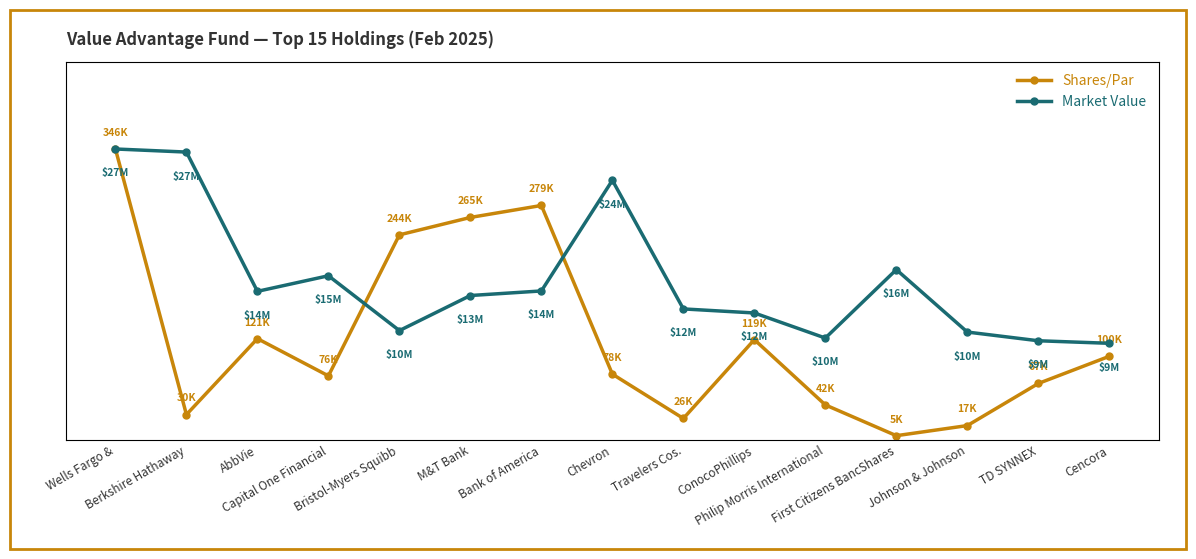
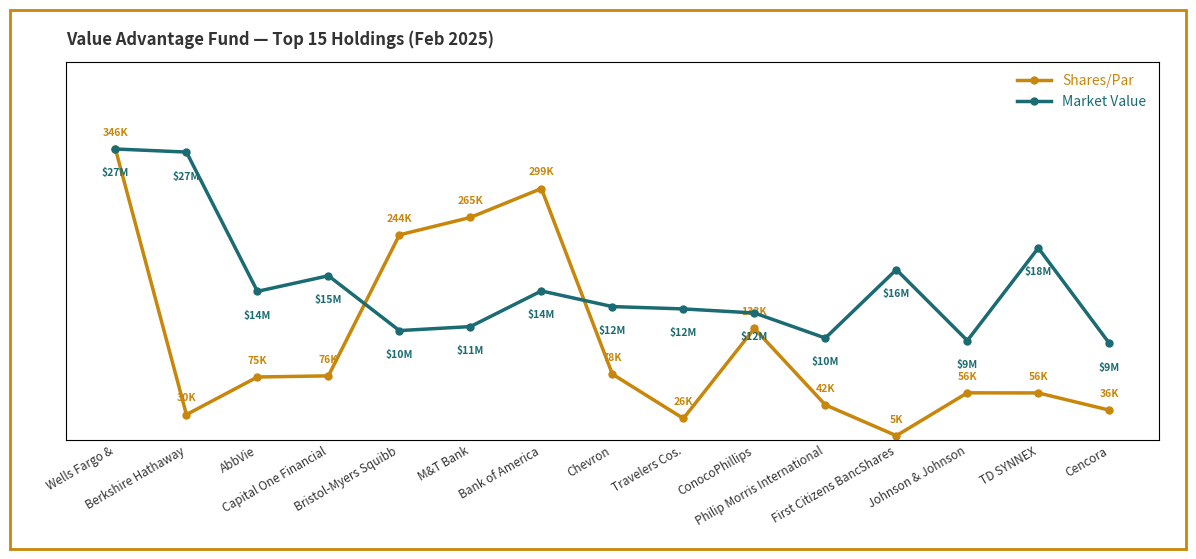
  {
    "Shares/Par": {
      "Wells Fargo &": "346K",
      "Berkshire Hathaway": "30K",
-     "AbbVie": "121K",
+     "AbbVie": "75K",
      "Capital One Financial": "76K",
      "Bristol-Myers Squibb": "244K",
      "M&T Bank": "265K",
-     "Bank of America": "279K",
+     "Bank of America": "299K",
      "Chevron": "78K",
      "Travelers Cos.": "26K",
-     "ConocoPhillips": "119K",
+     "ConocoPhillips": "133K",
      "Philip Morris International": "42K",
      "First Citizens BancShares": "5K",
-     "Johnson & Johnson": "17K",
-     "TD SYNNEX": "67K",
-     "Cencora": "100K"
+     "Johnson & Johnson": "56K",
+     "TD SYNNEX": "56K",
+     "Cencora": "36K"
    },
    "Market Value": {
      "Wells Fargo &": "$27M",
      "Berkshire Hathaway": "$27M",
      "AbbVie": "$14M",
      "Capital One Financial": "$15M",
      "Bristol-Myers Squibb": "$10M",
-     "M&T Bank": "$13M",
+     "M&T Bank": "$11M",
      "Bank of America": "$14M",
-     "Chevron": "$24M",
+     "Chevron": "$12M",
      "Travelers Cos.": "$12M",
      "ConocoPhillips": "$12M",
      "Philip Morris International": "$10M",
      "First Citizens BancShares": "$16M",
-     "Johnson & Johnson": "$10M",
-     "TD SYNNEX": "$9M",
+     "Johnson & Johnson": "$9M",
+     "TD SYNNEX": "$18M",
      "Cencora": "$9M"
    }
  }
